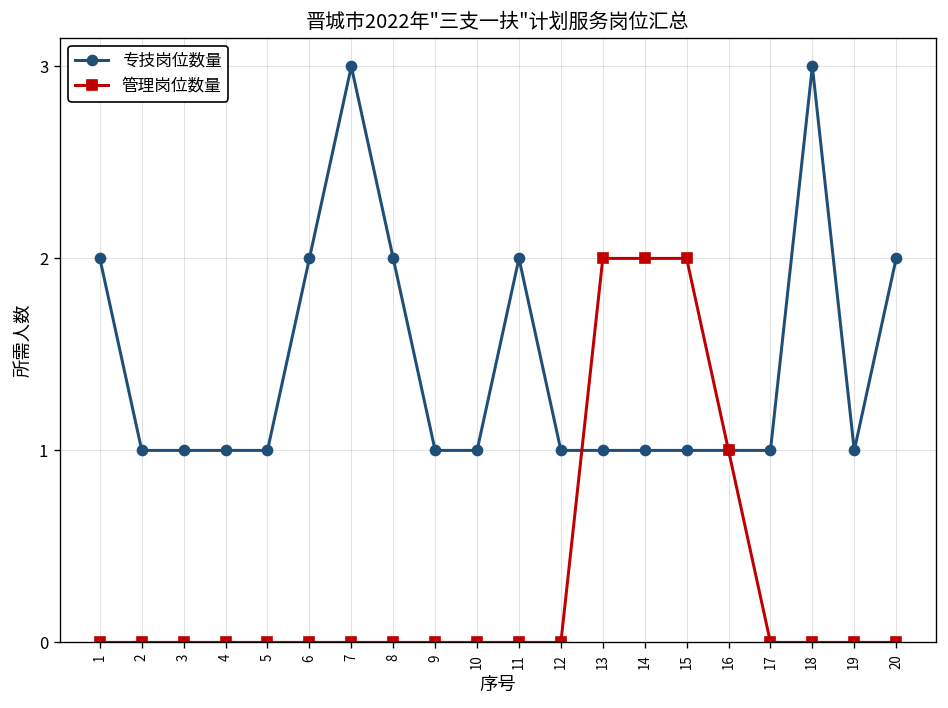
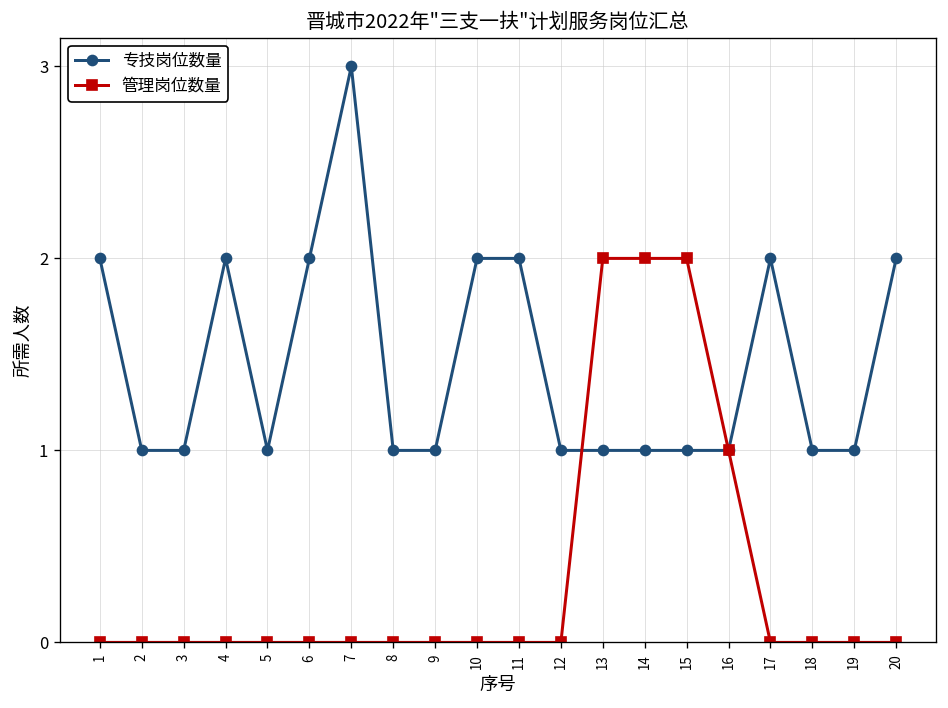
  {
    "专技岗位数量": {
      "1": 2,
      "2": 1,
      "3": 1,
-     "4": 1,
+     "4": 2,
      "5": 1,
      "6": 2,
      "7": 3,
-     "8": 2,
+     "8": 1,
      "9": 1,
-     "10": 1,
+     "10": 2,
      "11": 2,
      "12": 1,
      "13": 1,
      "14": 1,
      "15": 1,
-     "17": 1,
-     "18": 3,
+     "17": 2,
+     "18": 1,
      "19": 1,
      "20": 2
    },
    "管理岗位数量": {
      "1": 0,
      "2": 0,
      "3": 0,
      "4": 0,
      "5": 0,
      "6": 0,
      "7": 0,
      "8": 0,
      "9": 0,
      "10": 0,
      "11": 0,
      "12": 0,
      "13": 2,
      "14": 2,
      "15": 2,
      "17": 0,
      "18": 0,
      "19": 0,
      "20": 0
    }
  }
